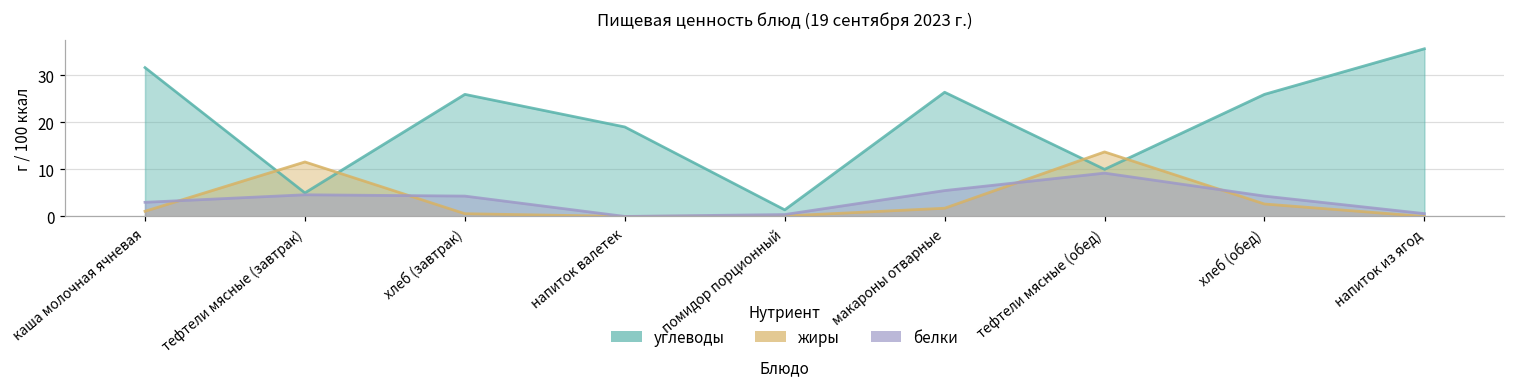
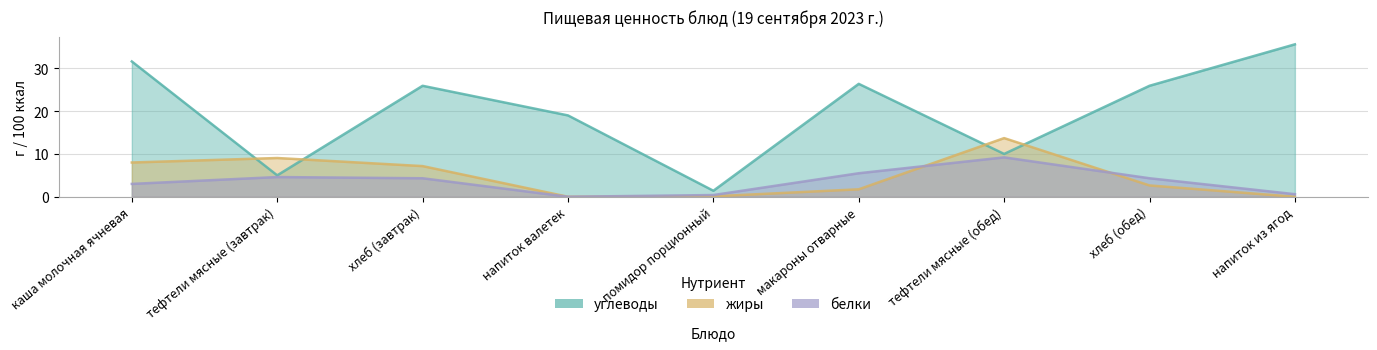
  {
    "жиры": {
-     "каша молочная ячневая": 1,
-     "тефтели мясные (завтрак)": 12,
-     "хлеб (завтрак)": 1,
+     "каша молочная ячневая": 8,
+     "тефтели мясные (завтрак)": 9,
+     "хлеб (завтрак)": 7,
      "макароны отварные": 2,
      "тефтели мясные (обед)": 14,
      "хлеб (обед)": 3
    }
  }
